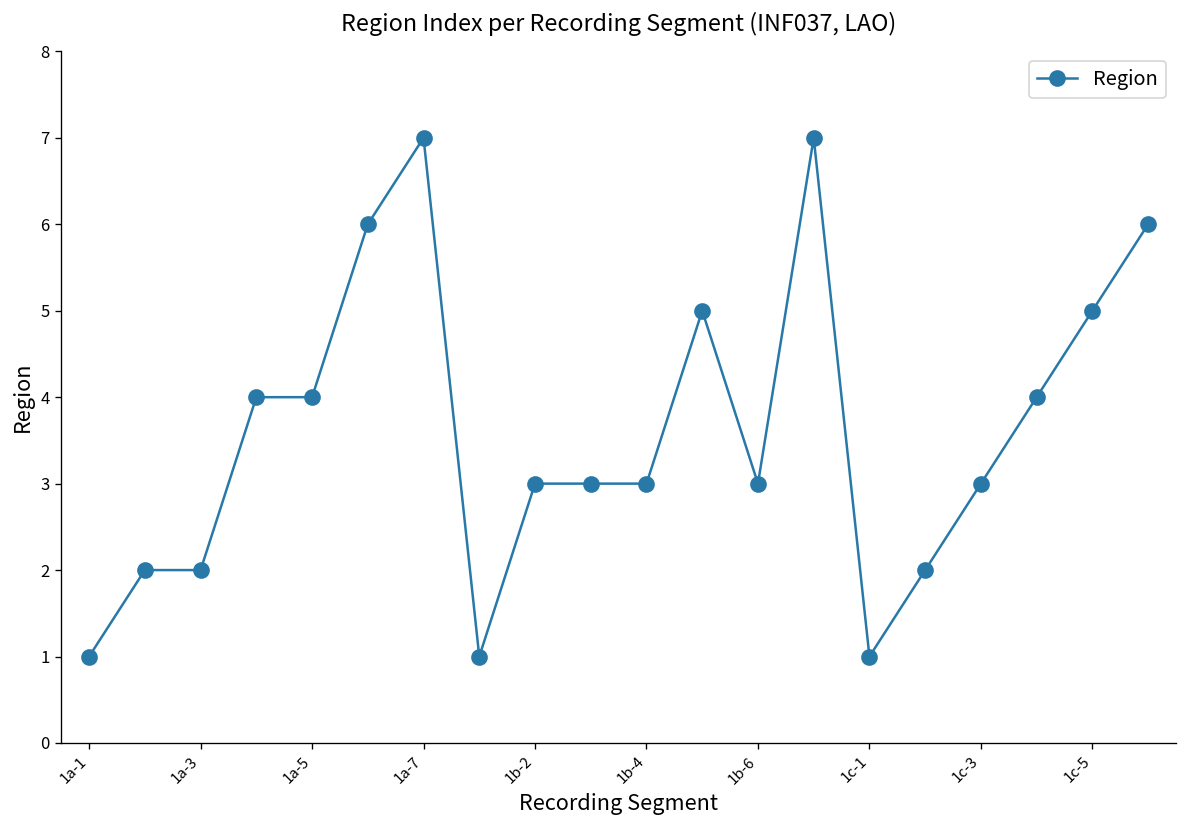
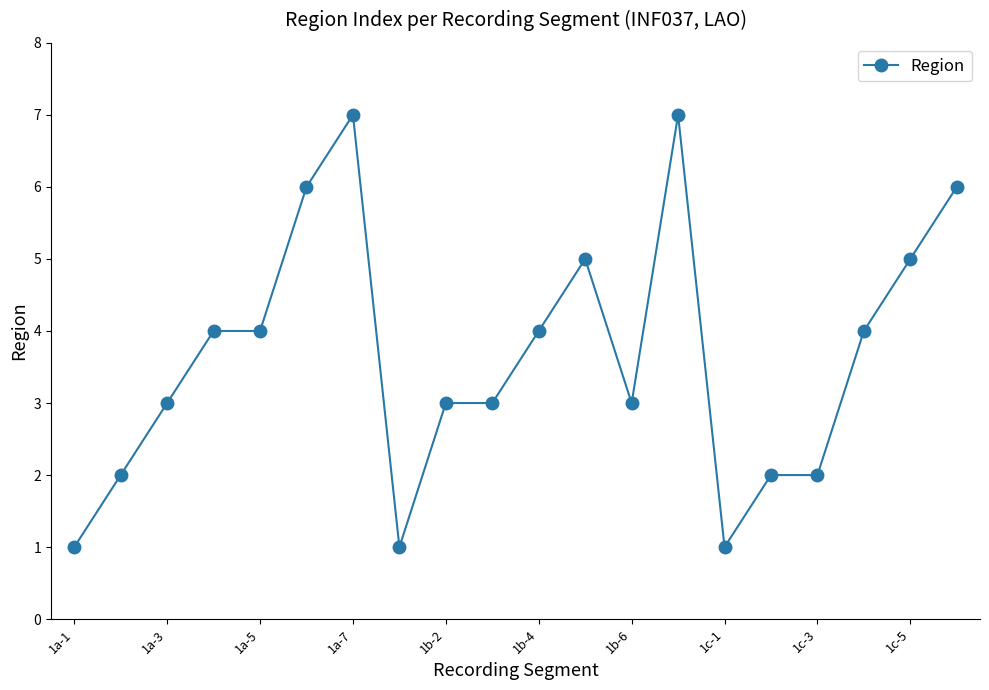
  {
    "1a-1": 1,
-   "1a-3": 2,
+   "1a-3": 3,
    "1a-5": 4,
    "1a-7": 7,
    "1b-2": 3,
-   "1b-4": 3,
+   "1b-4": 4,
    "1b-6": 3,
    "1c-1": 1,
-   "1c-3": 3,
+   "1c-3": 2,
    "1c-5": 5
  }
